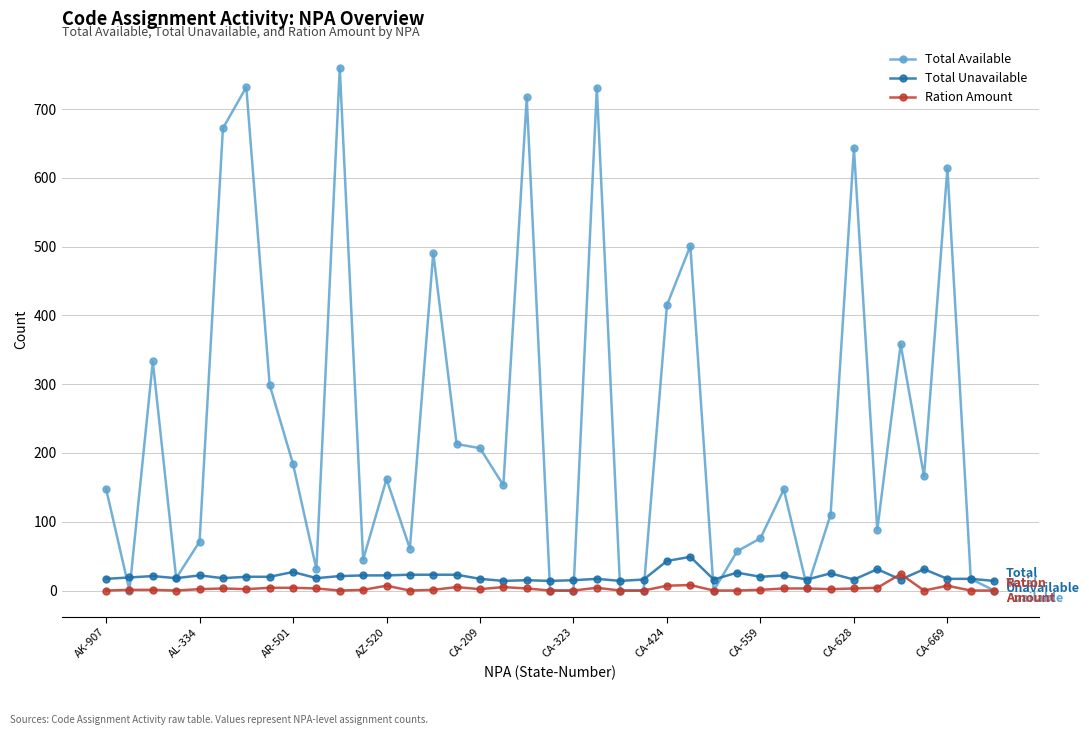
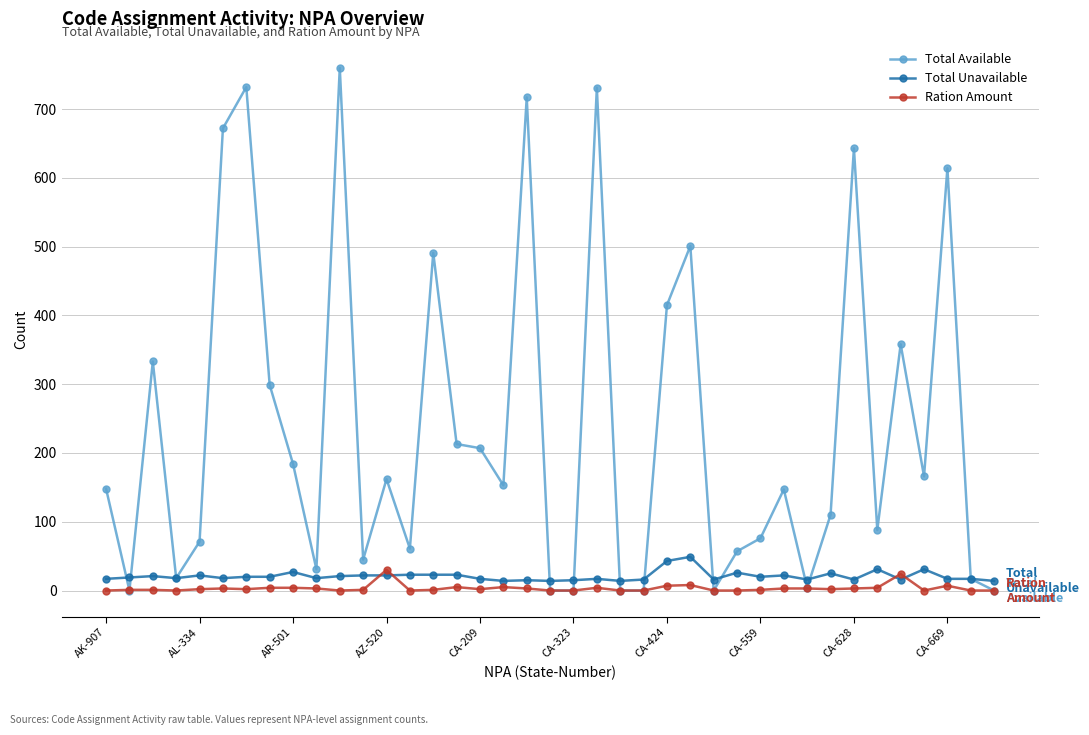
  {
    "Total Available": {
      "AK-907": 150,
      "AL-334": 70,
      "AR-501": 180,
      "AZ-520": 160,
      "CA-209": 210,
      "CA-424": 420,
      "CA-559": 80,
      "CA-628": 640,
      "CA-669": 610
    },
    "Total Unavailable": {
      "AK-907": 20,
      "AL-334": 20,
      "AR-501": 30,
      "AZ-520": 20,
      "CA-209": 20,
      "CA-323": 20,
      "CA-424": 40,
      "CA-559": 20,
      "CA-628": 20,
      "CA-669": 20
    },
    "Ration Amount": {
      "AK-907": 0,
      "AL-334": 0,
      "AR-501": 0,
-     "AZ-520": 10,
+     "AZ-520": 30,
      "CA-209": 0,
      "CA-424": 10,
      "CA-559": 0,
      "CA-628": 0,
      "CA-669": 10
    }
  }
